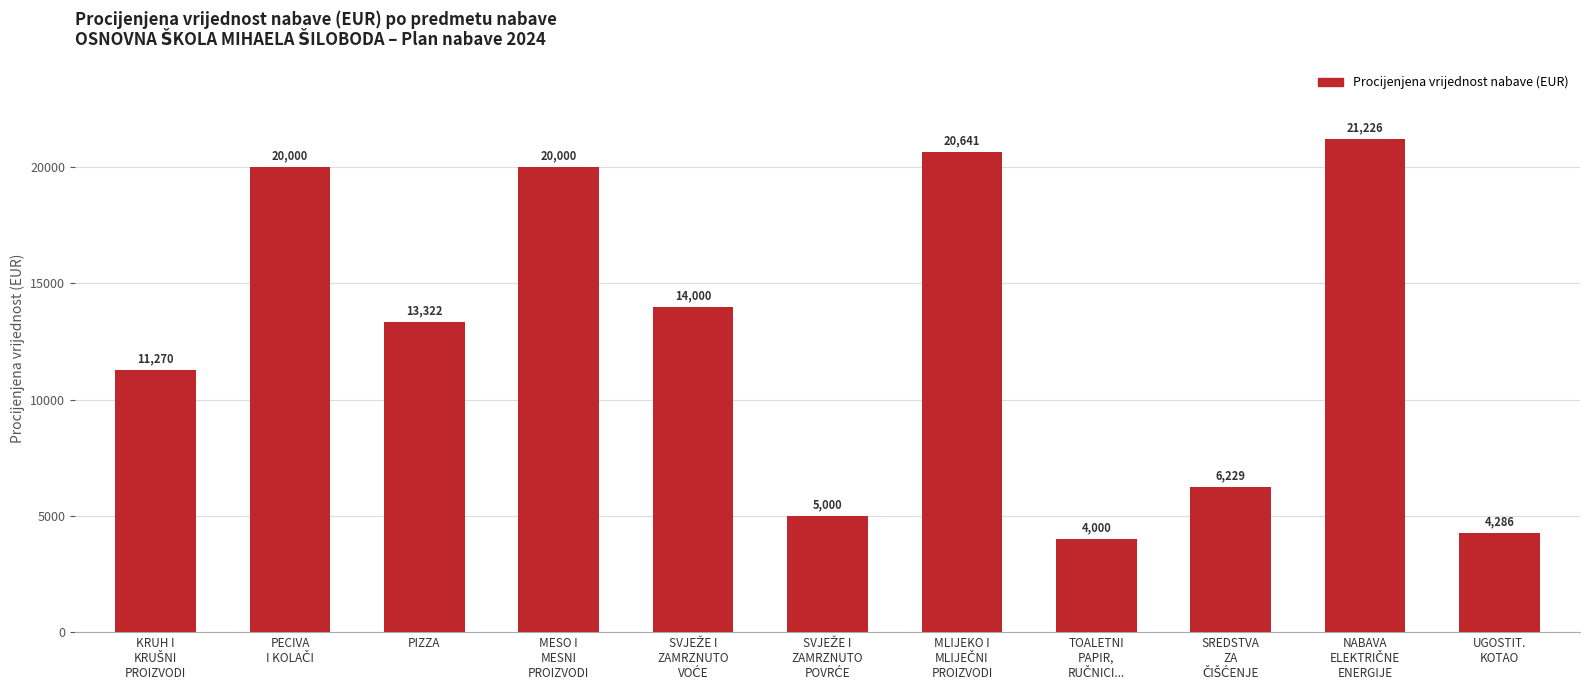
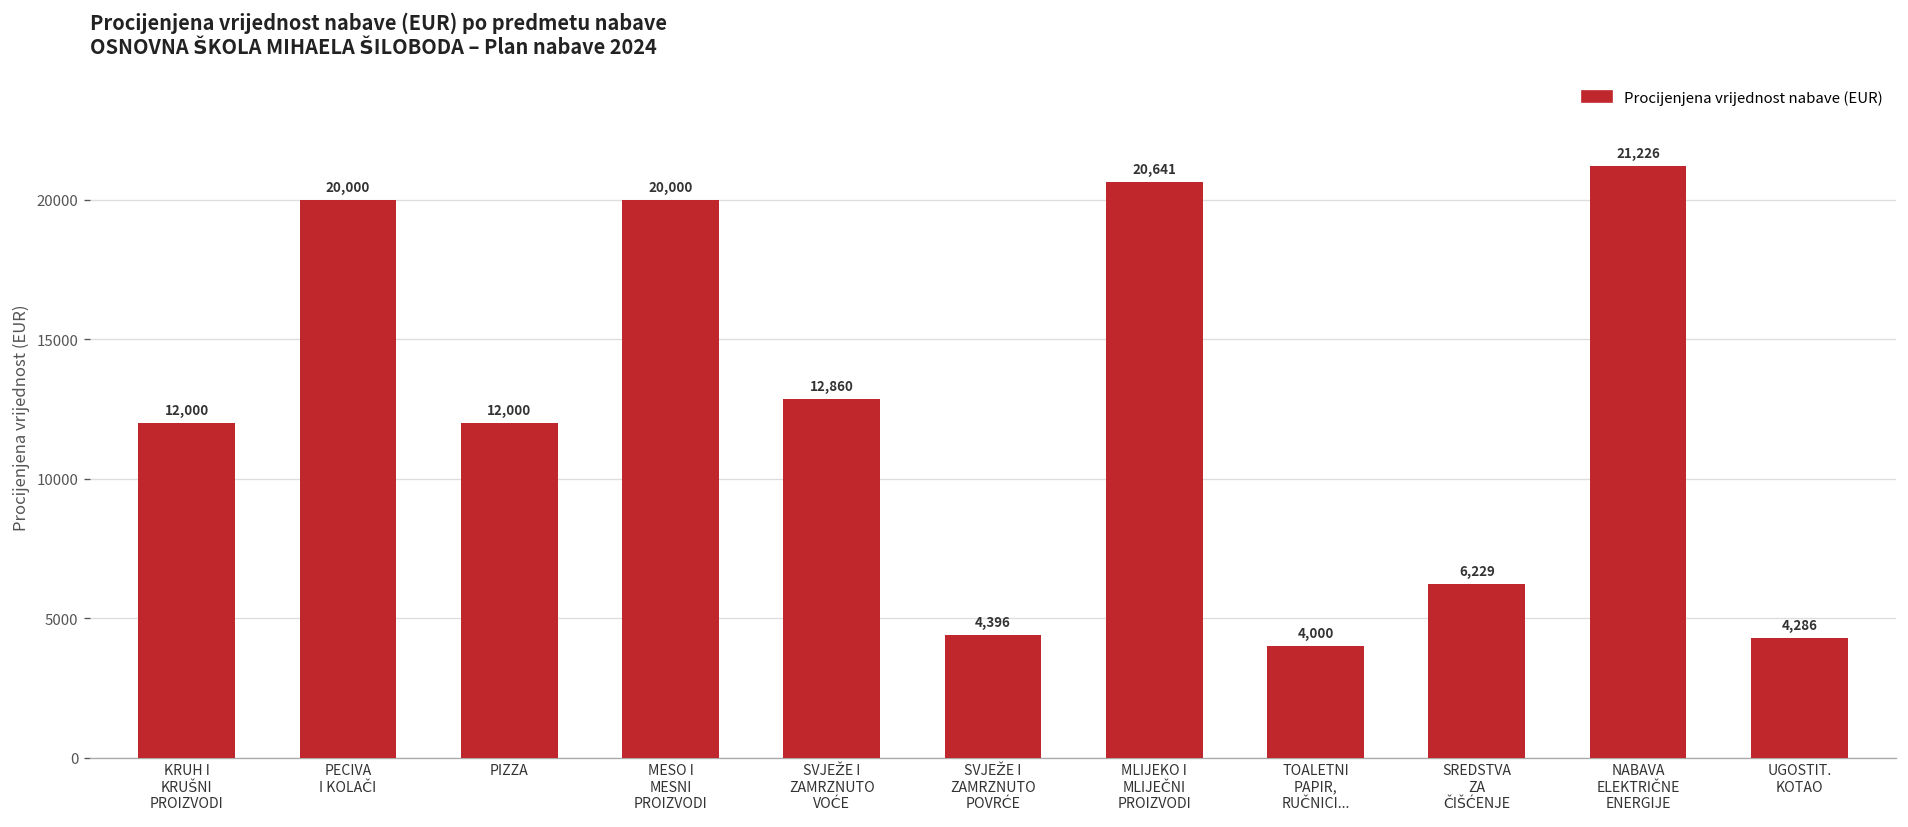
  {
-   "KRUH I KRUŠNI PROIZVODI": "11,270",
+   "KRUH I KRUŠNI PROIZVODI": "12,000",
    "PECIVA I KOLAČI": "20,000",
-   "PIZZA": "13,322",
+   "PIZZA": "12,000",
    "MESO I MESNI PROIZVODI": "20,000",
-   "SVJEŽE I ZAMRZNUTO VOĆE": "14,000",
-   "SVJEŽE I ZAMRZNUTO POVRĆE": "5,000",
+   "SVJEŽE I ZAMRZNUTO VOĆE": "12,860",
+   "SVJEŽE I ZAMRZNUTO POVRĆE": "4,396",
    "MLIJEKO I MLIJEČNI PROIZVODI": "20,641",
    "TOALETNI PAPIR, RUČNICI...": "4,000",
    "SREDSTVA ZA ČIŠĆENJE": "6,229",
    "NABAVA ELEKTRIČNE ENERGIJE": "21,226",
    "UGOSTIT. KOTAO": "4,286"
  }
